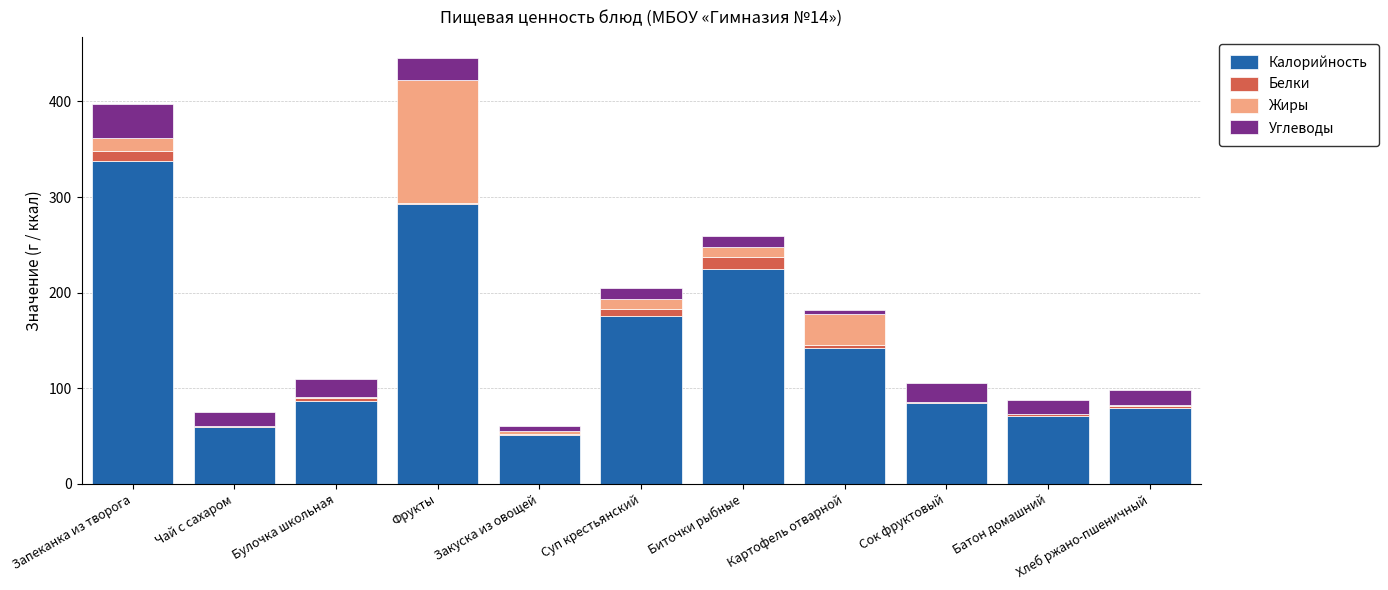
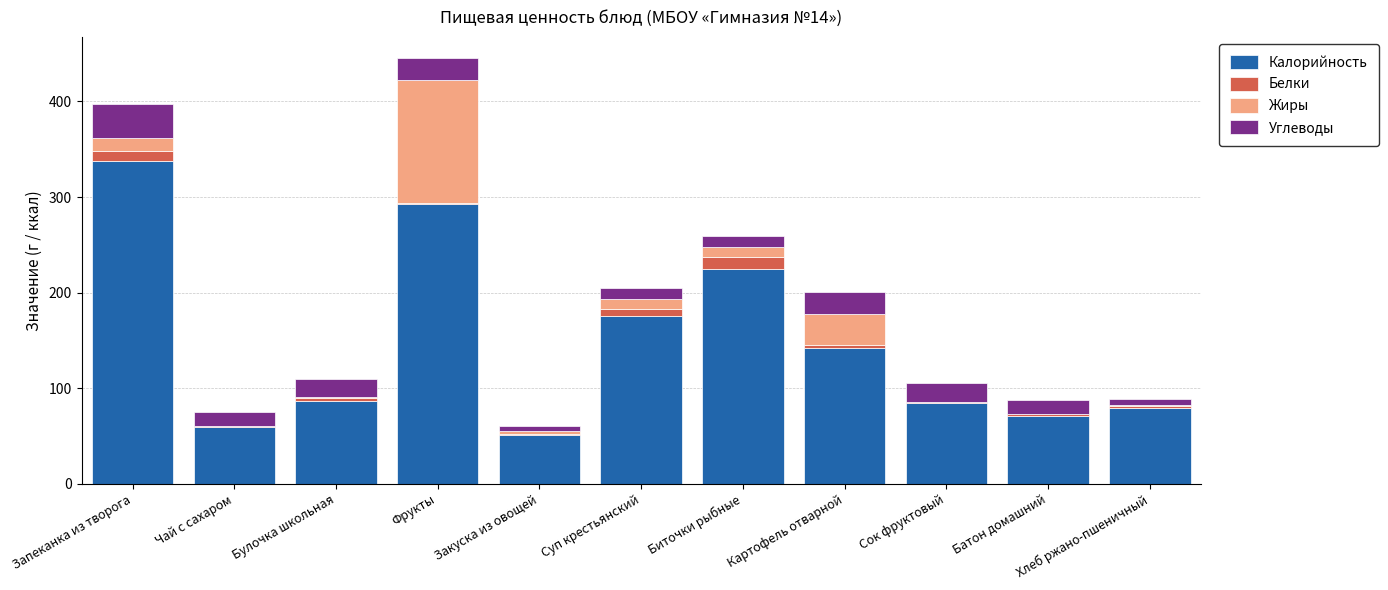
  {
    "Калорийность": {
      "Запеканка из творога": 340,
      "Чай с сахаром": 60,
      "Булочка школьная": 90,
      "Фрукты": 290,
      "Закуска из овощей": 50,
      "Суп крестьянский": 180,
      "Биточки рыбные": 220,
      "Картофель отварной": 140,
      "Сок фруктовый": 80,
      "Батон домашний": 70,
      "Хлеб ржано-пшеничный": 80
    },
    "Белки": {
      "Запеканка из творога": 10,
      "Булочка школьная": 0,
      "Суп крестьянский": 10,
      "Биточки рыбные": 10,
      "Картофель отварной": 0,
      "Хлеб ржано-пшеничный": 0
    },
    "Жиры": {
      "Запеканка из творога": 10,
      "Фрукты": 130,
      "Закуска из овощей": 0,
      "Суп крестьянский": 10,
      "Биточки рыбные": 10,
      "Картофель отварной": 30,
      "Сок фруктовый": 0
    },
    "Углеводы": {
      "Запеканка из творога": 40,
      "Чай с сахаром": 20,
      "Булочка школьная": 20,
      "Фрукты": 20,
      "Закуска из овощей": 10,
      "Суп крестьянский": 10,
      "Биточки рыбные": 10,
-     "Картофель отварной": 0,
+     "Картофель отварной": 20,
      "Сок фруктовый": 20,
      "Батон домашний": 10,
-     "Хлеб ржано-пшеничный": 20
+     "Хлеб ржано-пшеничный": 10
    }
  }
